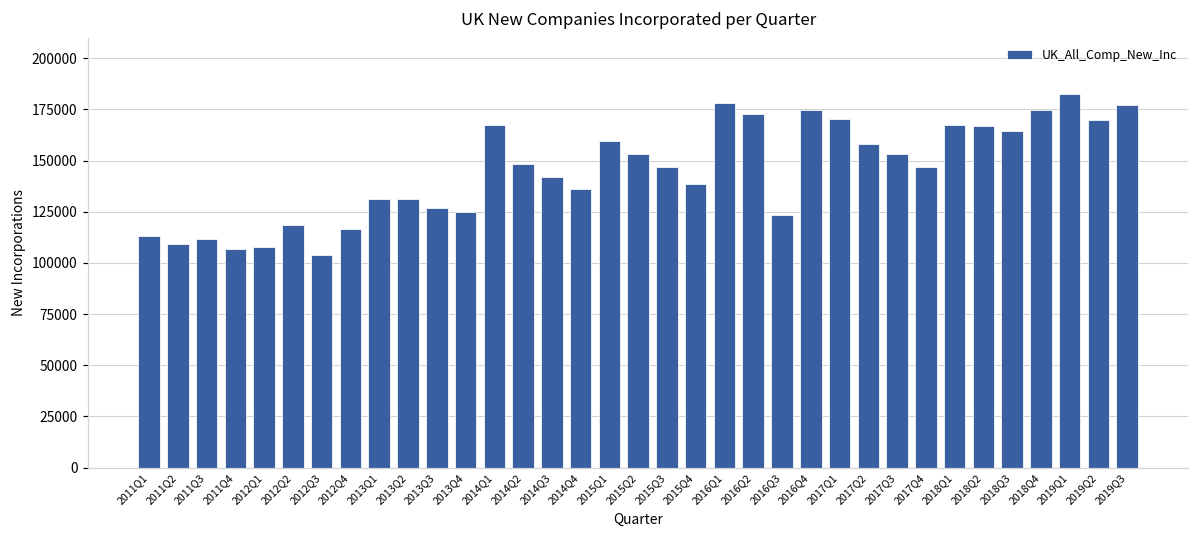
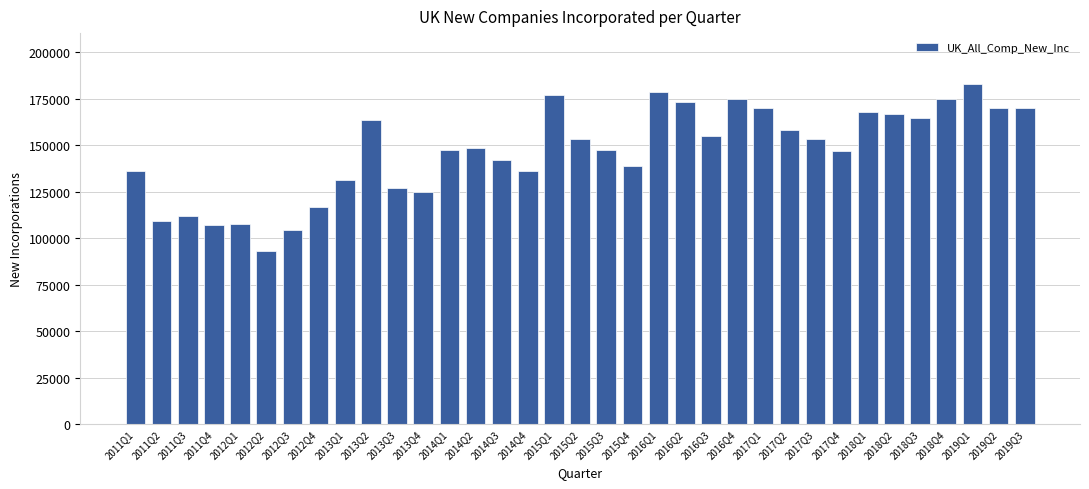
  {
-   "2011Q1": 113000,
+   "2011Q1": 136000,
    "2011Q2": 109000,
    "2011Q3": 112000,
    "2011Q4": 107000,
    "2012Q1": 108000,
-   "2012Q2": 119000,
+   "2012Q2": 93000,
    "2012Q3": 104000,
    "2012Q4": 117000,
    "2013Q1": 131000,
-   "2013Q2": 131000,
+   "2013Q2": 163000,
    "2013Q3": 127000,
    "2013Q4": 125000,
-   "2014Q1": 167000,
+   "2014Q1": 147000,
    "2014Q2": 148000,
    "2014Q3": 142000,
    "2014Q4": 136000,
-   "2015Q1": 159000,
+   "2015Q1": 177000,
    "2015Q2": 153000,
    "2015Q3": 147000,
    "2015Q4": 139000,
    "2016Q1": 178000,
    "2016Q2": 173000,
-   "2016Q3": 124000,
+   "2016Q3": 155000,
    "2016Q4": 175000,
    "2017Q1": 170000,
    "2017Q2": 158000,
    "2017Q3": 153000,
    "2017Q4": 147000,
    "2018Q1": 168000,
    "2018Q2": 167000,
    "2018Q3": 164000,
    "2018Q4": 175000,
    "2019Q1": 183000,
    "2019Q2": 170000,
-   "2019Q3": 177000
+   "2019Q3": 170000
  }
